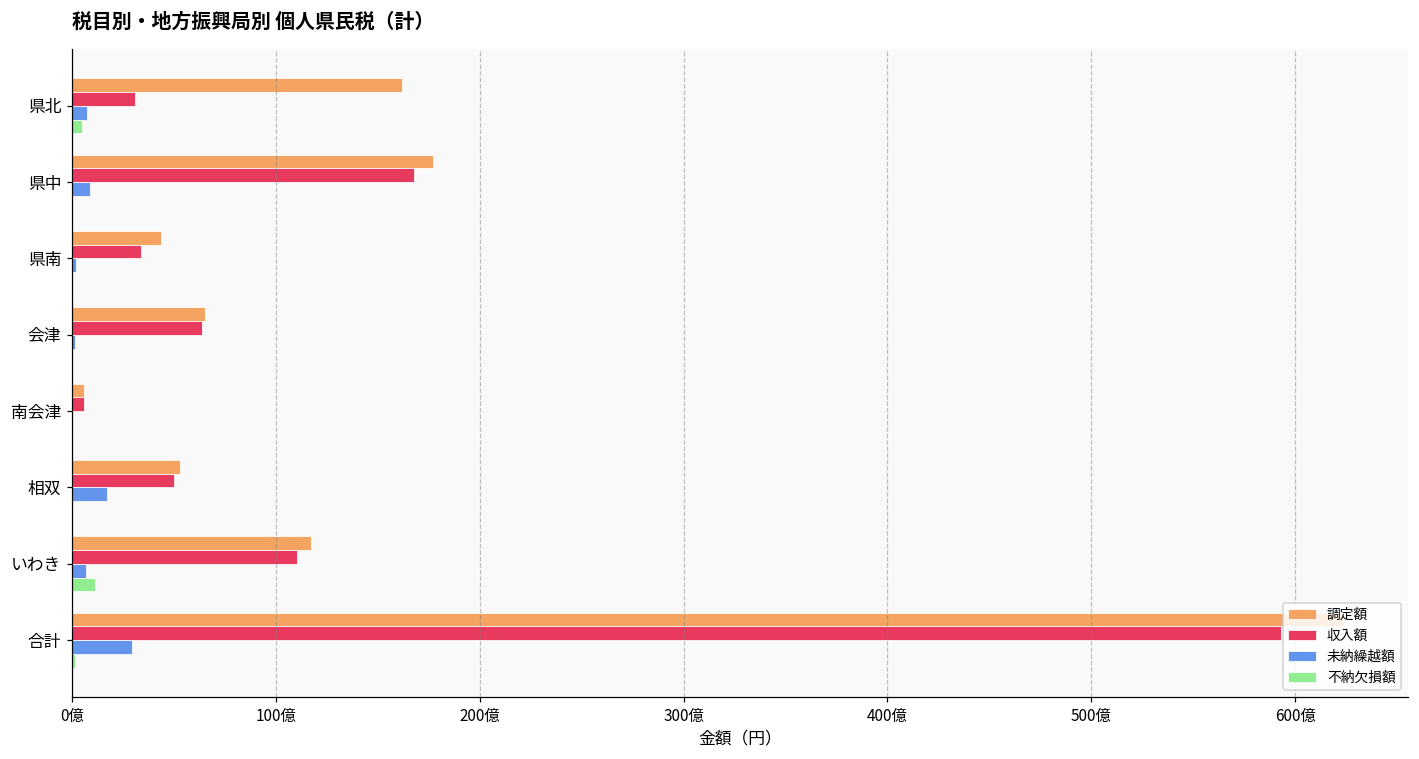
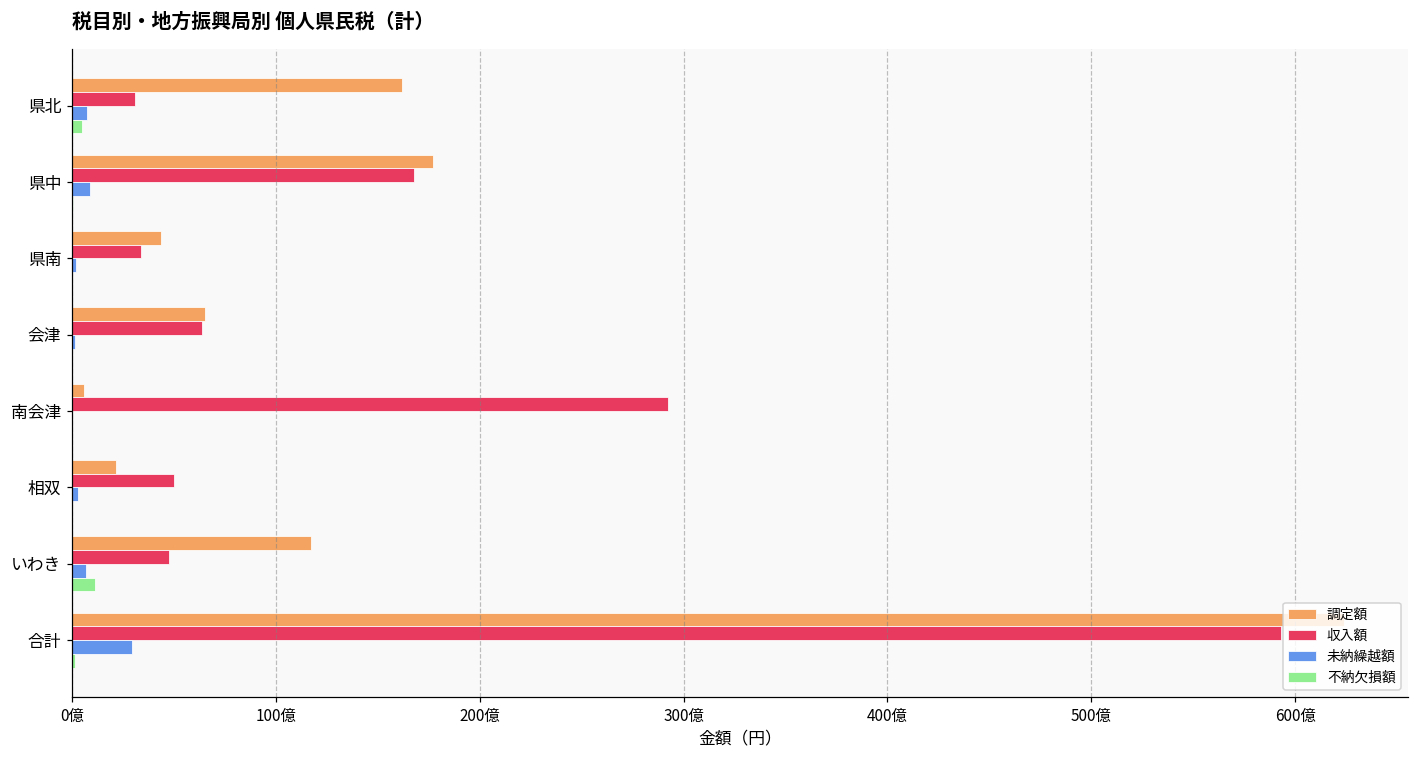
  {
    "調定額": {
      "県北": "162億",
      "県中": "177億",
      "県南": "44億",
      "会津": "65億",
      "南会津": "6億",
-     "相双": "53億",
+     "相双": "21億",
      "いわき": "117億"
    },
    "収入額": {
      "県北": "31億",
      "県中": "168億",
      "県南": "34億",
      "会津": "64億",
-     "南会津": "6億",
+     "南会津": "293億",
      "相双": "50億",
-     "いわき": "110億",
+     "いわき": "48億",
      "合計": "593億"
    },
    "未納繰越額": {
      "県北": "7億",
      "県中": "9億",
      "県南": "2億",
      "会津": "2億",
-     "相双": "17億",
+     "相双": "3億",
      "いわき": "7億",
      "合計": "30億"
    },
    "不納欠損額": {
      "県北": "5億",
      "いわき": "11億",
      "合計": "2億"
    }
  }
